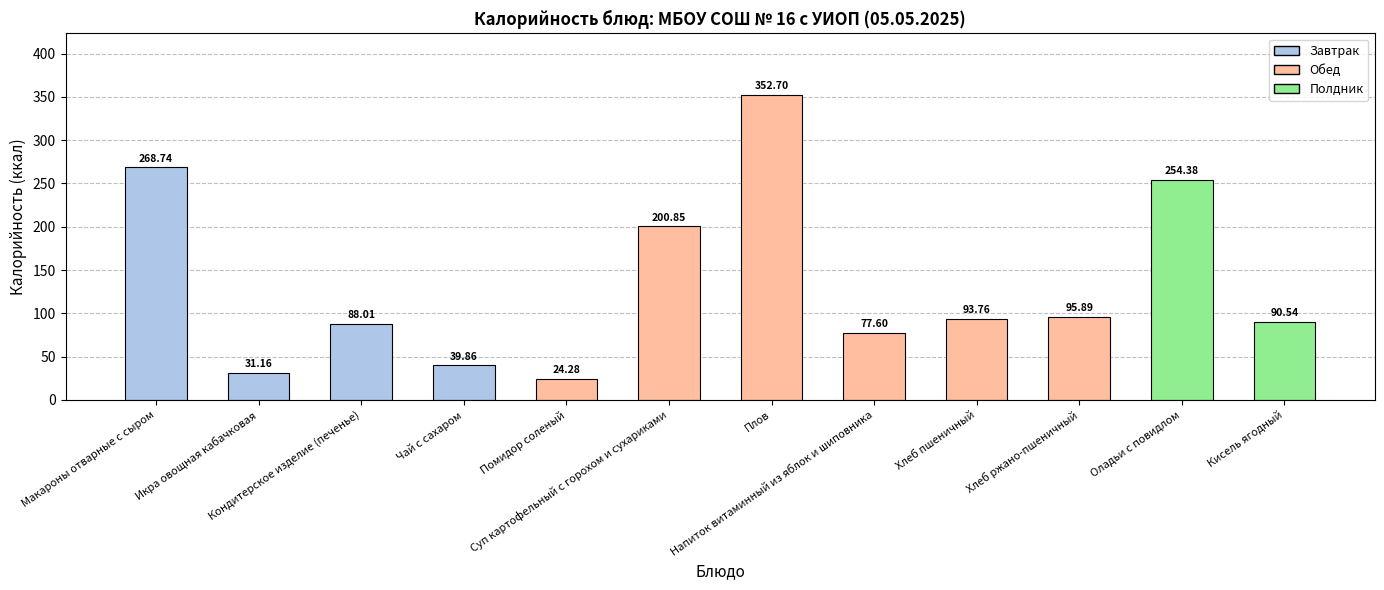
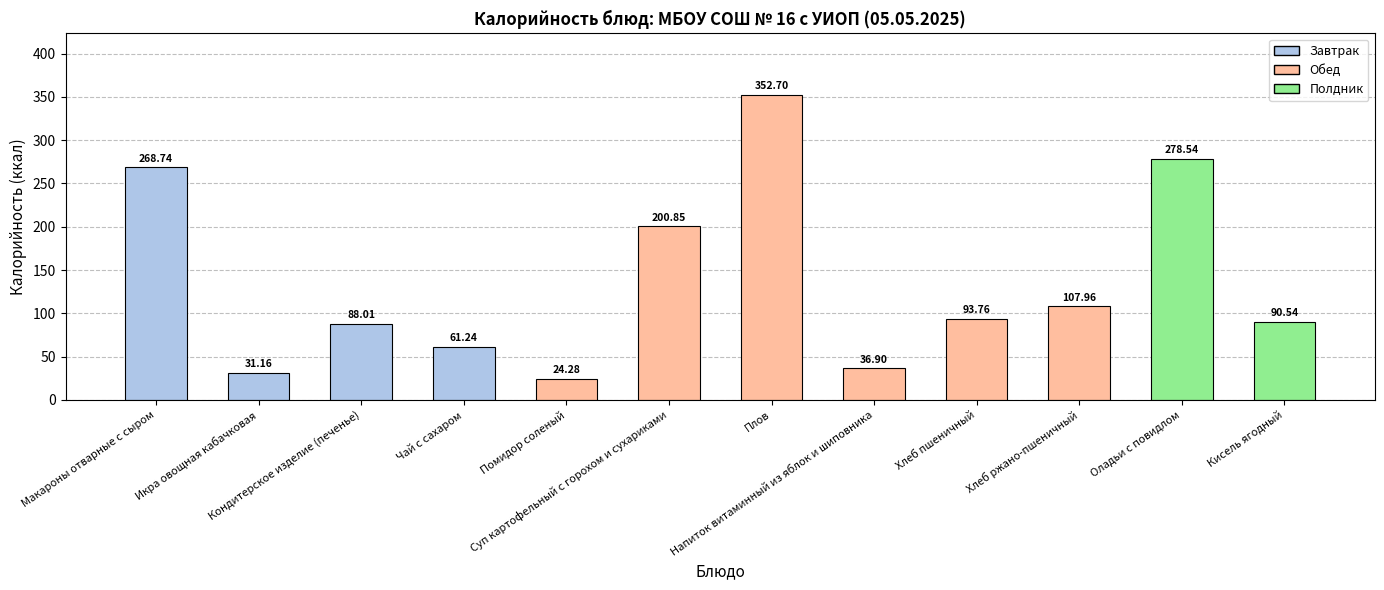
  {
    "Макароны отварные с сыром": 268.74,
    "Икра овощная кабачковая": 31.16,
    "Кондитерское изделие (печенье)": 88.01,
-   "Чай с сахаром": 39.86,
+   "Чай с сахаром": 61.24,
    "Помидор соленый": 24.28,
    "Суп картофельный с горохом и сухариками": 200.85,
    "Плов": 352.70,
-   "Напиток витаминный из яблок и шиповника": 77.60,
+   "Напиток витаминный из яблок и шиповника": 36.90,
    "Хлеб пшеничный": 93.76,
-   "Хлеб ржано-пшеничный": 95.89,
-   "Оладьи с повидлом": 254.38,
+   "Хлеб ржано-пшеничный": 107.96,
+   "Оладьи с повидлом": 278.54,
    "Кисель ягодный": 90.54
  }
